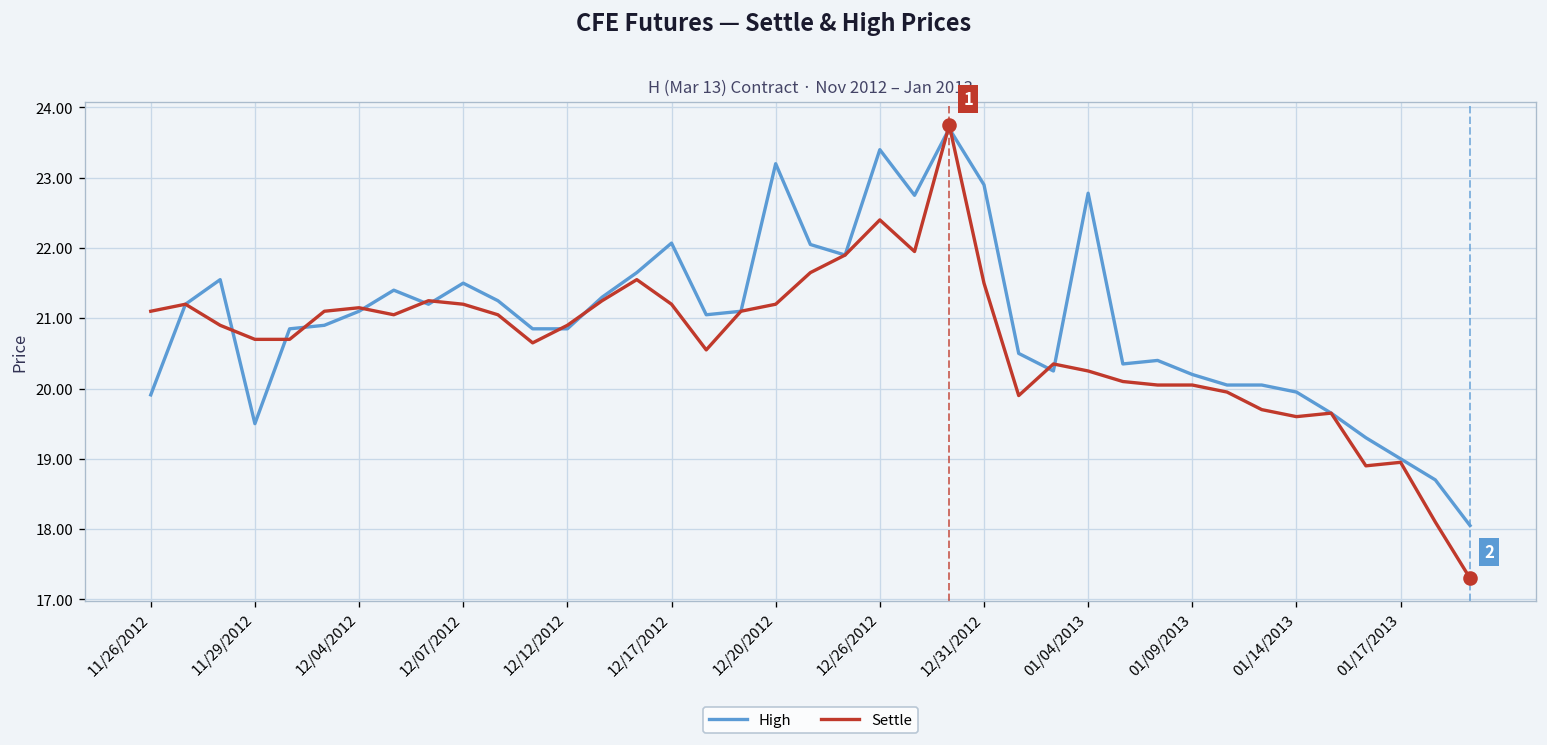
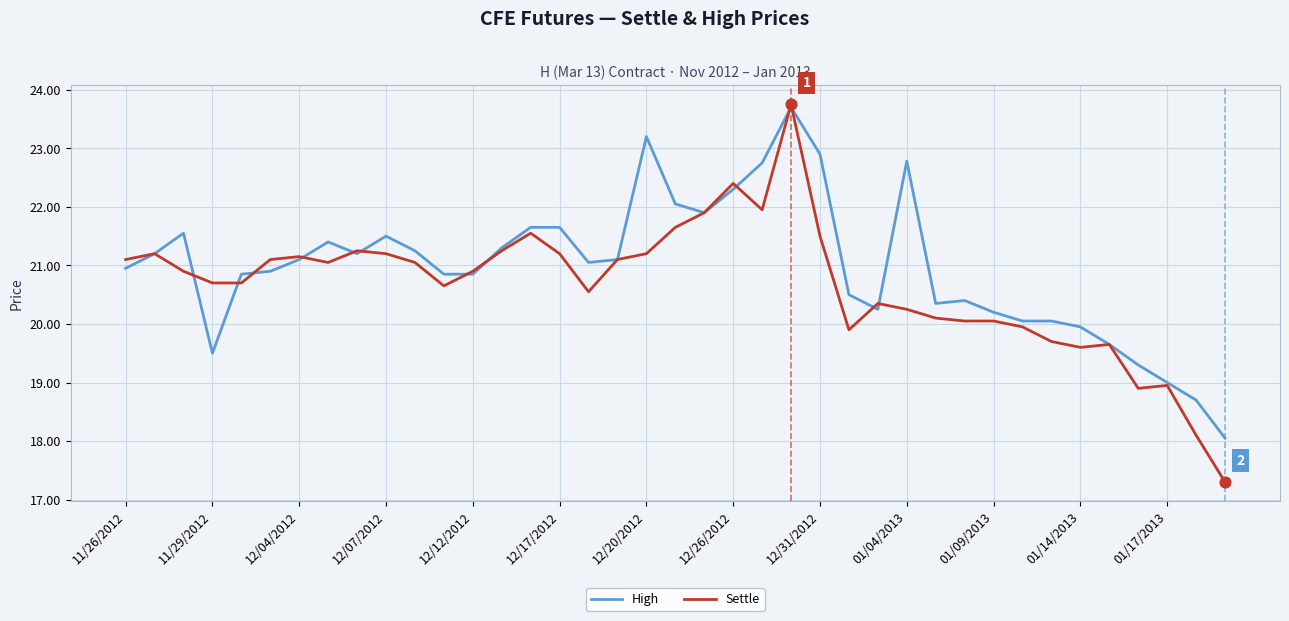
  {
    "High": {
-     "11/26/2012": 19.9,
+     "11/26/2012": 21.0,
      "11/29/2012": 19.5,
      "12/04/2012": 21.1,
      "12/07/2012": 21.5,
      "12/12/2012": 20.9,
-     "12/17/2012": 22.1,
+     "12/17/2012": 21.7,
      "12/20/2012": 23.2,
-     "12/26/2012": 23.4,
+     "12/26/2012": 22.3,
      "12/31/2012": 22.9,
      "01/04/2013": 22.8,
      "01/09/2013": 20.2,
      "01/14/2013": 20.0,
      "01/17/2013": 19.0
    }
  }
